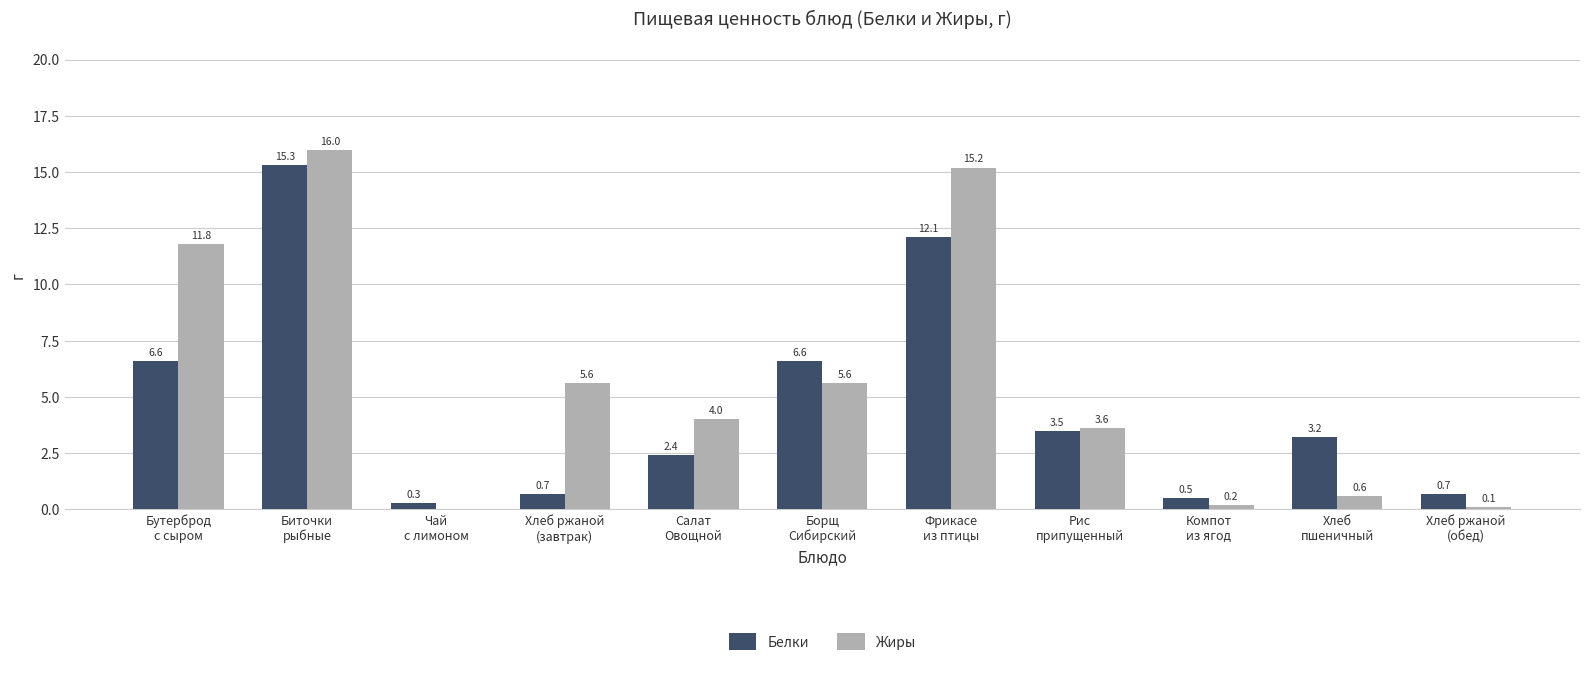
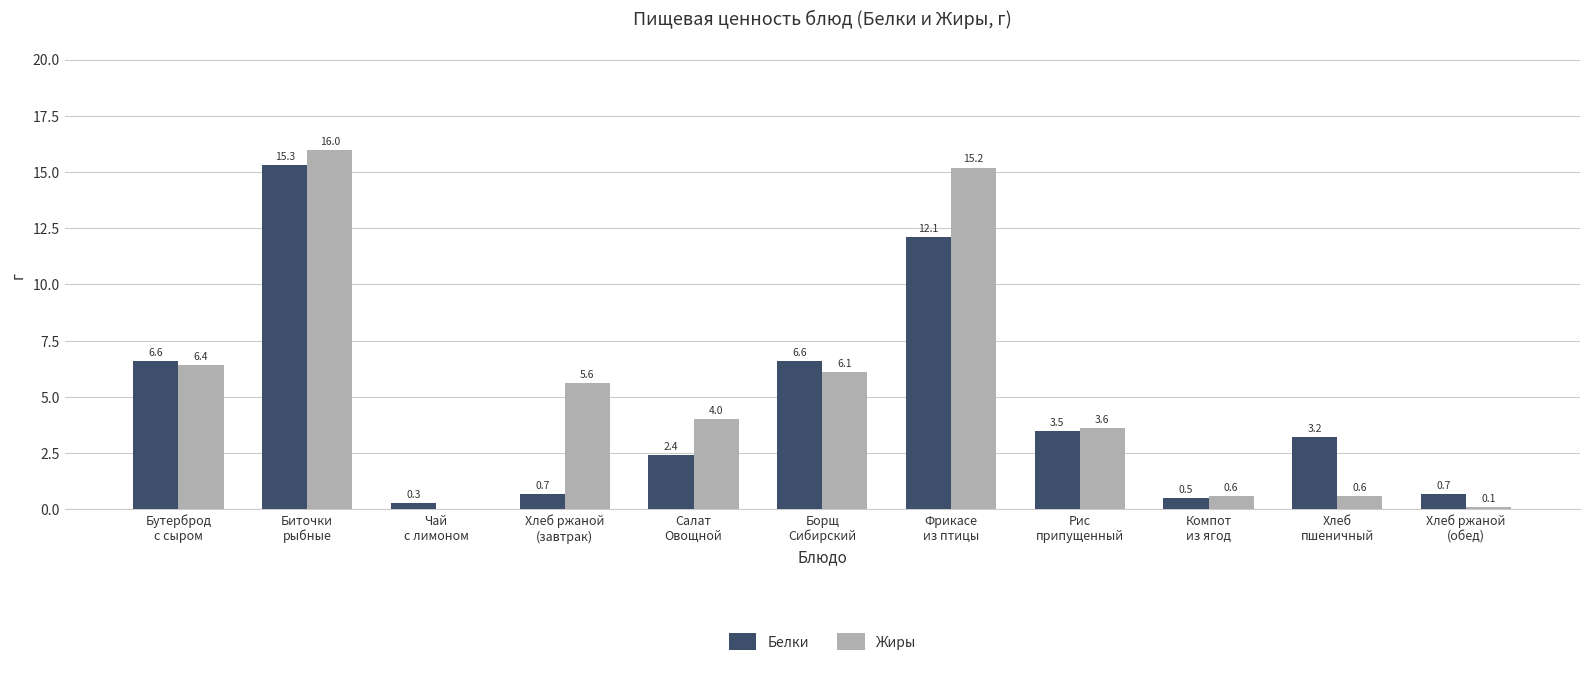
  {
    "Белки": {
      "Бутерброд с сыром": 6.6,
      "Биточки рыбные": 15.3,
      "Чай с лимоном": 0.3,
      "Хлеб ржаной (завтрак)": 0.7,
      "Салат Овощной": 2.4,
      "Борщ Сибирский": 6.6,
      "Фрикасе из птицы": 12.1,
      "Рис припущенный": 3.5,
      "Компот из ягод": 0.5,
      "Хлеб пшеничный": 3.2,
      "Хлеб ржаной (обед)": 0.7
    },
    "Жиры": {
-     "Бутерброд с сыром": 11.8,
+     "Бутерброд с сыром": 6.4,
      "Биточки рыбные": 16.0,
      "Хлеб ржаной (завтрак)": 5.6,
      "Салат Овощной": 4.0,
-     "Борщ Сибирский": 5.6,
+     "Борщ Сибирский": 6.1,
      "Фрикасе из птицы": 15.2,
      "Рис припущенный": 3.6,
-     "Компот из ягод": 0.2,
+     "Компот из ягод": 0.6,
      "Хлеб пшеничный": 0.6,
      "Хлеб ржаной (обед)": 0.1
    }
  }
